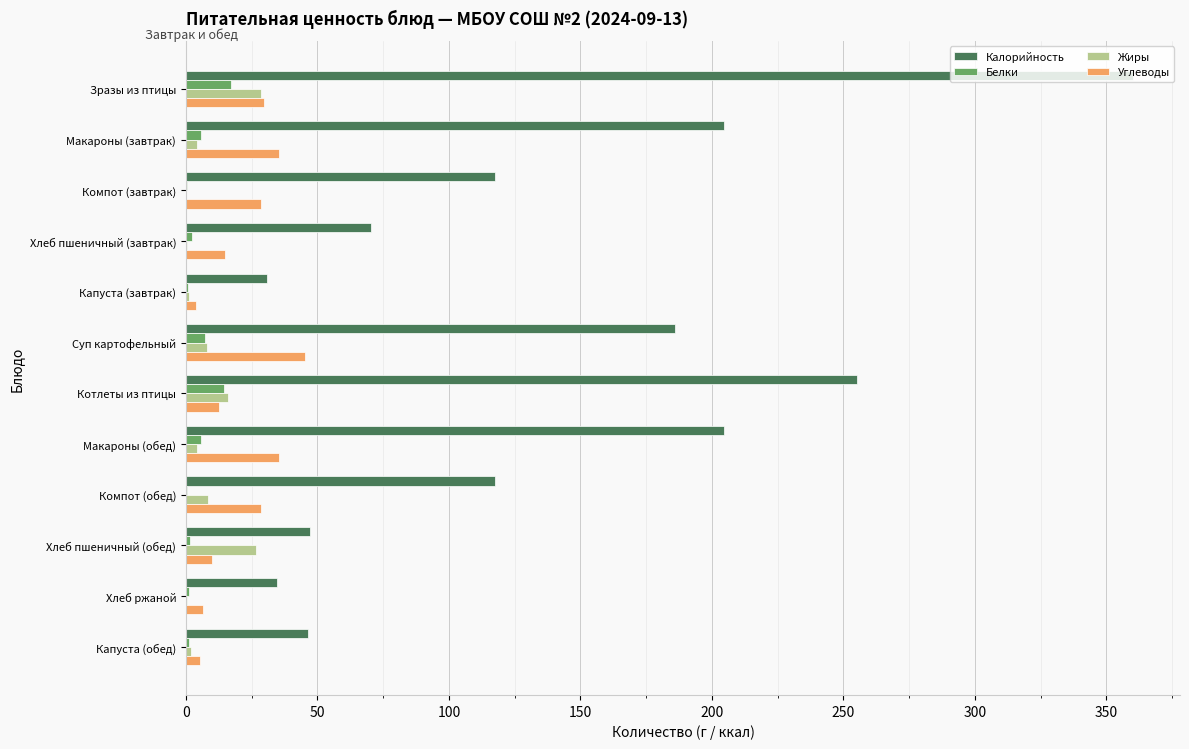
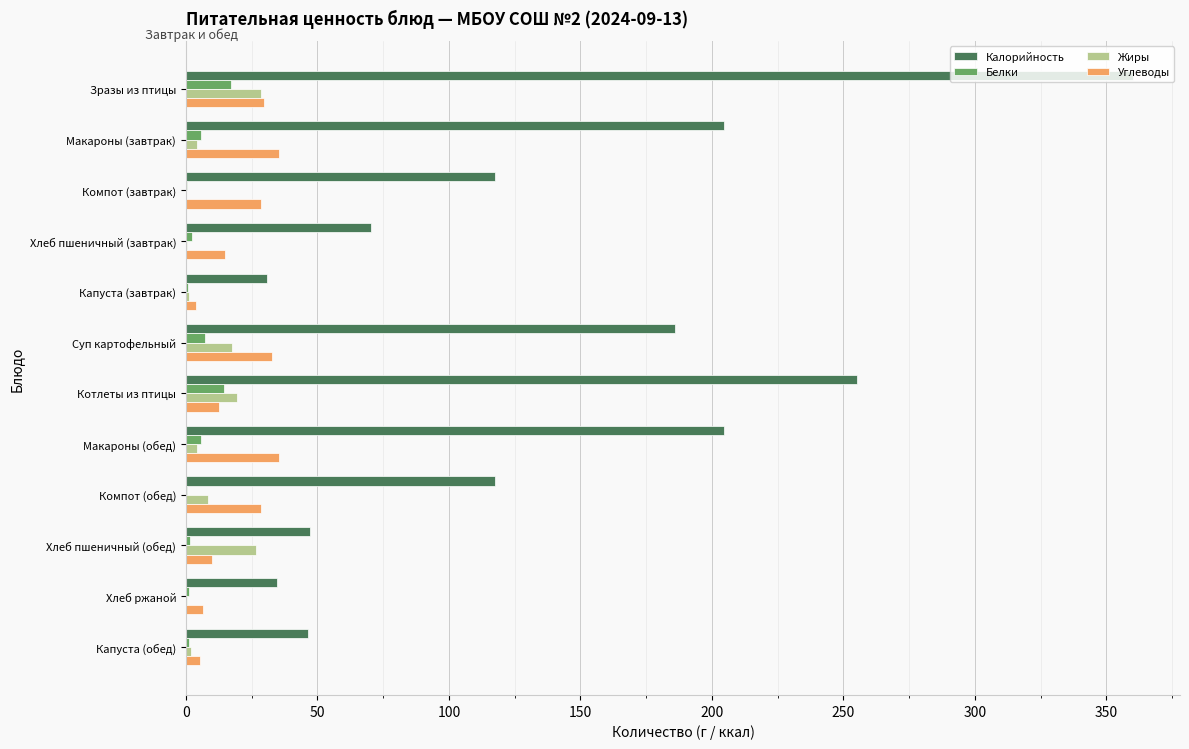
  {
    "Жиры": {
      "Зразы из птицы": 29,
      "Макароны (завтрак)": 4,
      "Капуста (завтрак)": 1,
-     "Суп картофельный": 8,
-     "Котлеты из птицы": 16,
+     "Суп картофельный": 18,
+     "Котлеты из птицы": 19,
      "Макароны (обед)": 4,
      "Компот (обед)": 8,
      "Хлеб пшеничный (обед)": 27,
      "Капуста (обед)": 2
    },
    "Углеводы": {
      "Зразы из птицы": 30,
      "Макароны (завтрак)": 36,
      "Компот (завтрак)": 29,
      "Хлеб пшеничный (завтрак)": 15,
      "Капуста (завтрак)": 4,
-     "Суп картофельный": 45,
+     "Суп картофельный": 33,
      "Котлеты из птицы": 13,
      "Макароны (обед)": 36,
      "Компот (обед)": 29,
      "Хлеб пшеничный (обед)": 10,
      "Хлеб ржаной": 7,
      "Капуста (обед)": 6
    }
  }
